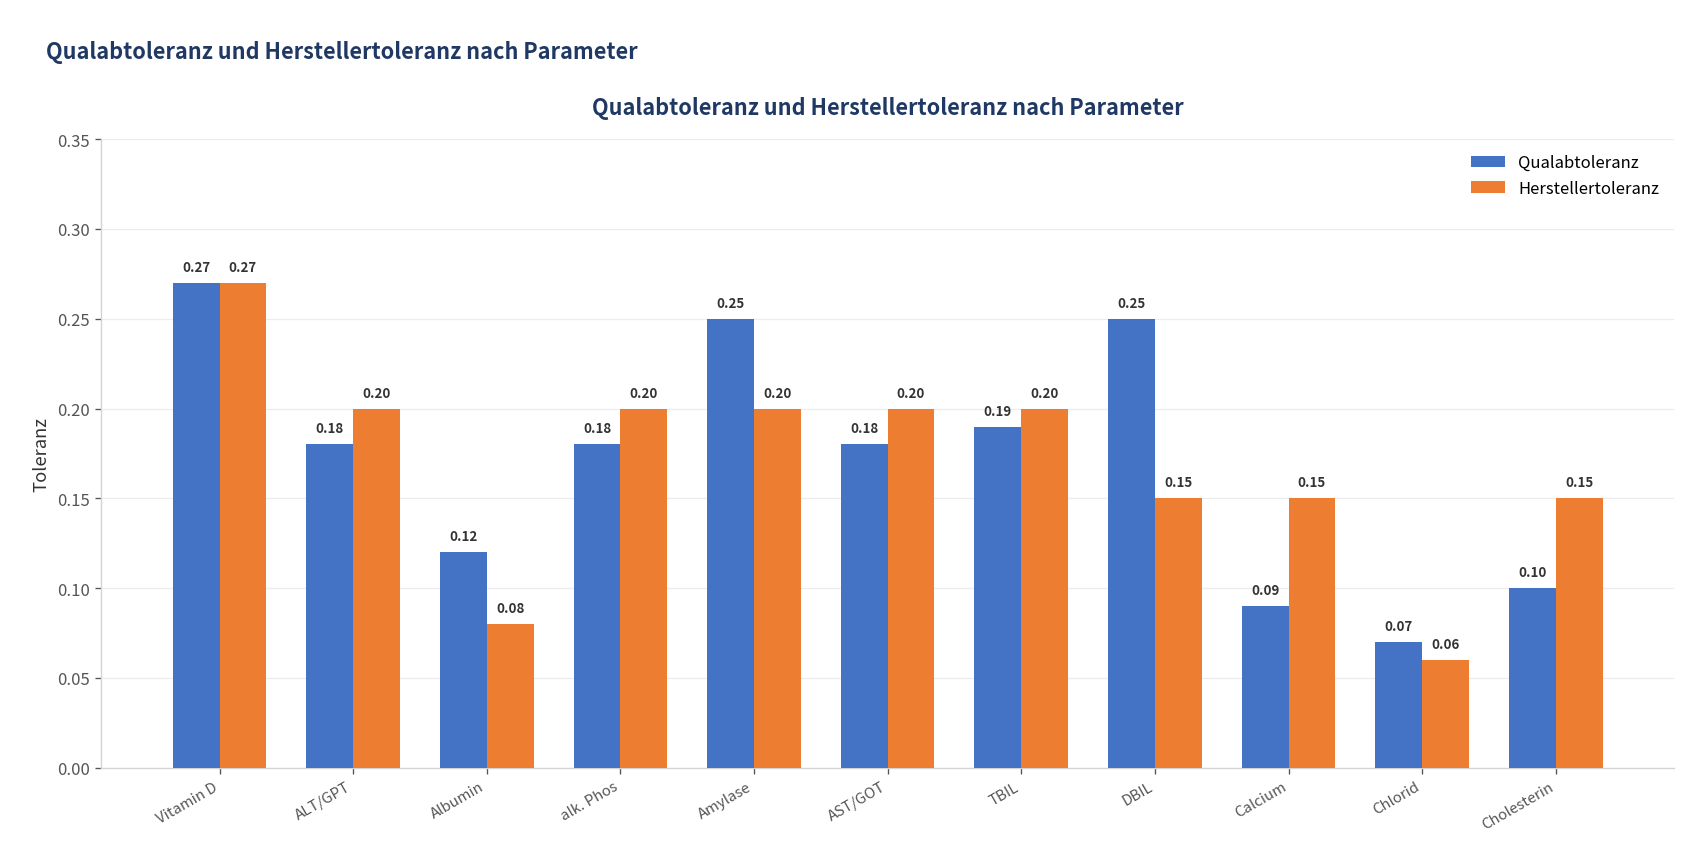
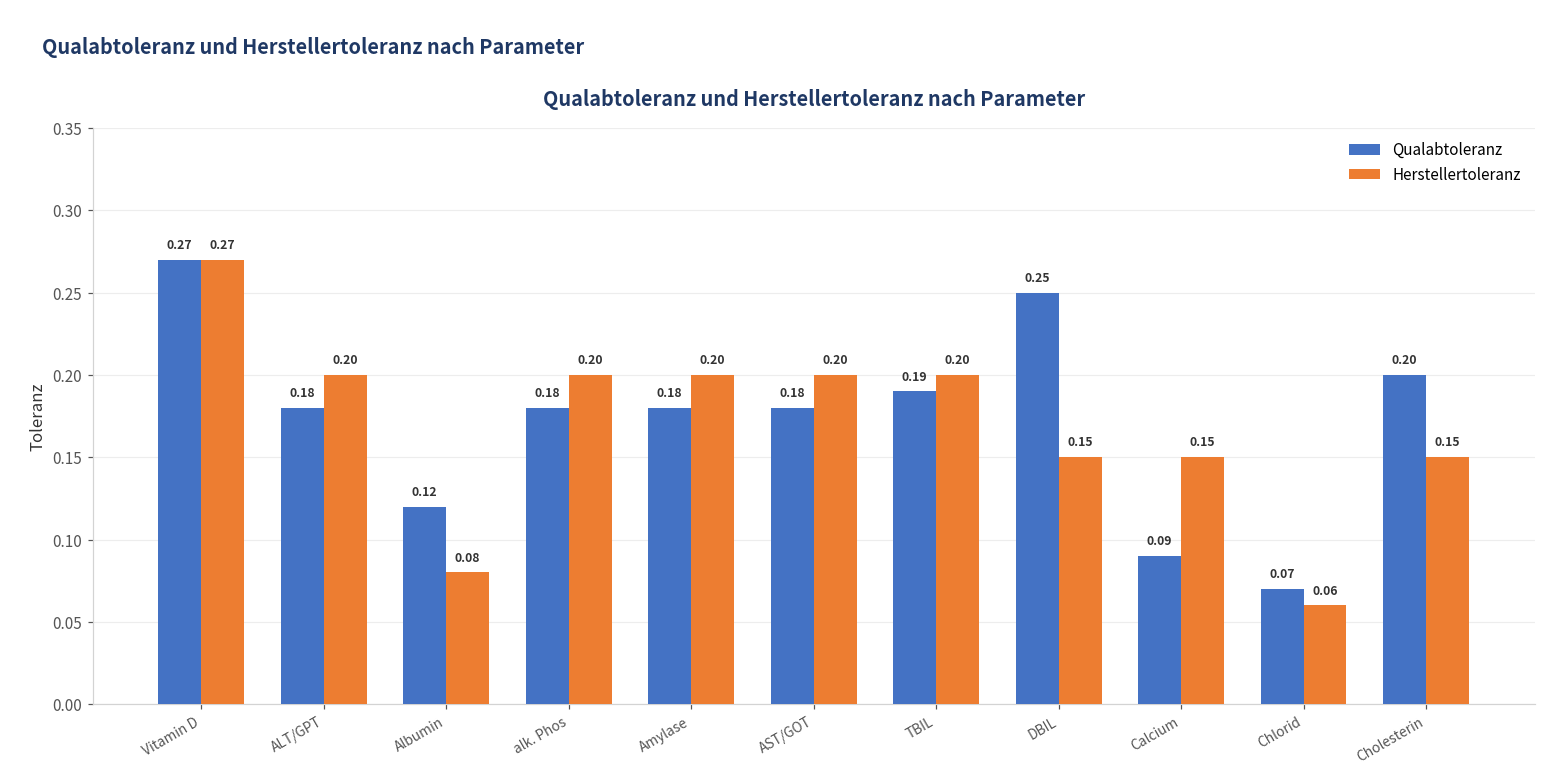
  {
    "Qualabtoleranz": {
      "Vitamin D": 0.27,
      "ALT/GPT": 0.18,
      "Albumin": 0.12,
      "alk. Phos": 0.18,
-     "Amylase": 0.25,
+     "Amylase": 0.18,
      "AST/GOT": 0.18,
      "TBIL": 0.19,
      "DBIL": 0.25,
      "Calcium": 0.09,
      "Chlorid": 0.07,
-     "Cholesterin": 0.10
+     "Cholesterin": 0.20
    },
    "Herstellertoleranz": {
      "Vitamin D": 0.27,
      "ALT/GPT": 0.20,
      "Albumin": 0.08,
      "alk. Phos": 0.20,
      "Amylase": 0.20,
      "AST/GOT": 0.20,
      "TBIL": 0.20,
      "DBIL": 0.15,
      "Calcium": 0.15,
      "Chlorid": 0.06,
      "Cholesterin": 0.15
    }
  }
